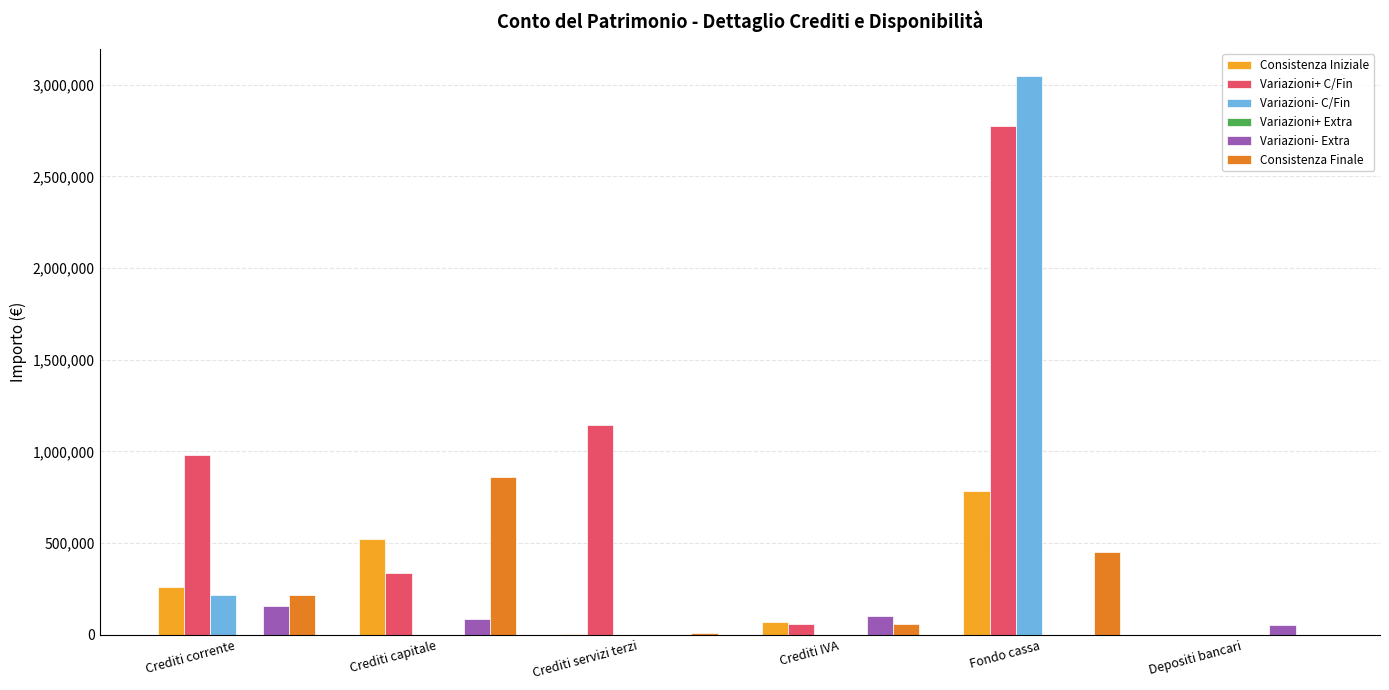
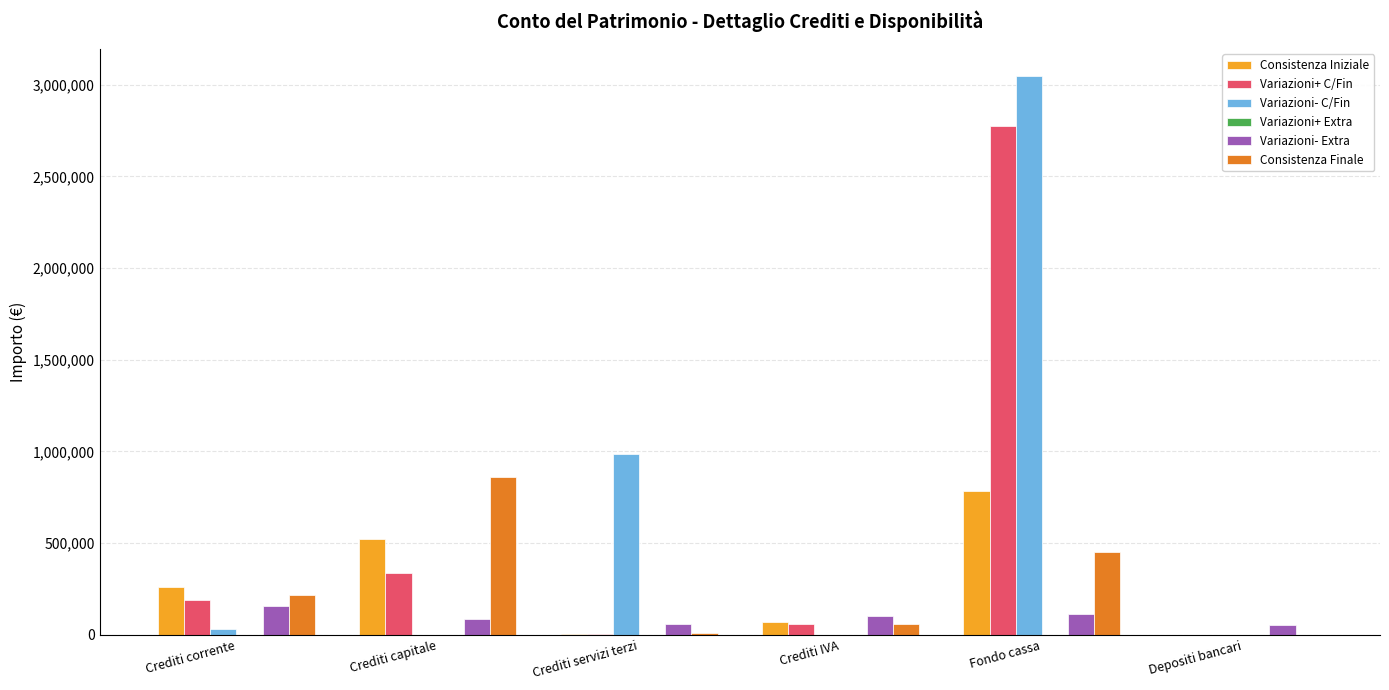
  {
    "Variazioni+ C/Fin": {
-     "Crediti corrente": "980,000",
+     "Crediti corrente": "190,000",
      "Crediti capitale": "330,000",
-     "Crediti servizi terzi": "1,140,000",
+     "Crediti servizi terzi": "0",
      "Crediti IVA": "60,000",
      "Fondo cassa": "2,770,000",
      "Depositi bancari": "0"
    },
    "Variazioni- C/Fin": {
-     "Crediti corrente": "220,000",
+     "Crediti corrente": "30,000",
      "Crediti capitale": "0",
-     "Crediti servizi terzi": "0",
+     "Crediti servizi terzi": "980,000",
      "Crediti IVA": "0",
      "Fondo cassa": "3,050,000",
      "Depositi bancari": "0"
    },
    "Variazioni+ Extra": {
      "Crediti corrente": "0",
      "Crediti capitale": "0",
      "Crediti servizi terzi": "0",
      "Crediti IVA": "0",
      "Fondo cassa": "0",
      "Depositi bancari": "0"
    },
    "Variazioni- Extra": {
      "Crediti corrente": "160,000",
      "Crediti capitale": "90,000",
-     "Crediti servizi terzi": "0",
+     "Crediti servizi terzi": "60,000",
      "Crediti IVA": "100,000",
-     "Fondo cassa": "0",
+     "Fondo cassa": "120,000",
      "Depositi bancari": "50,000"
    }
  }
